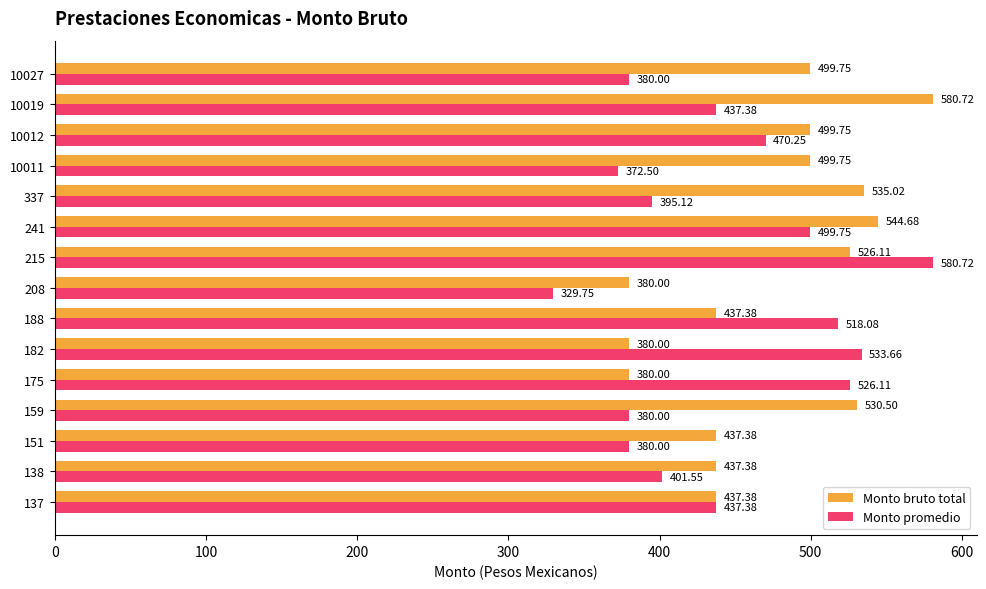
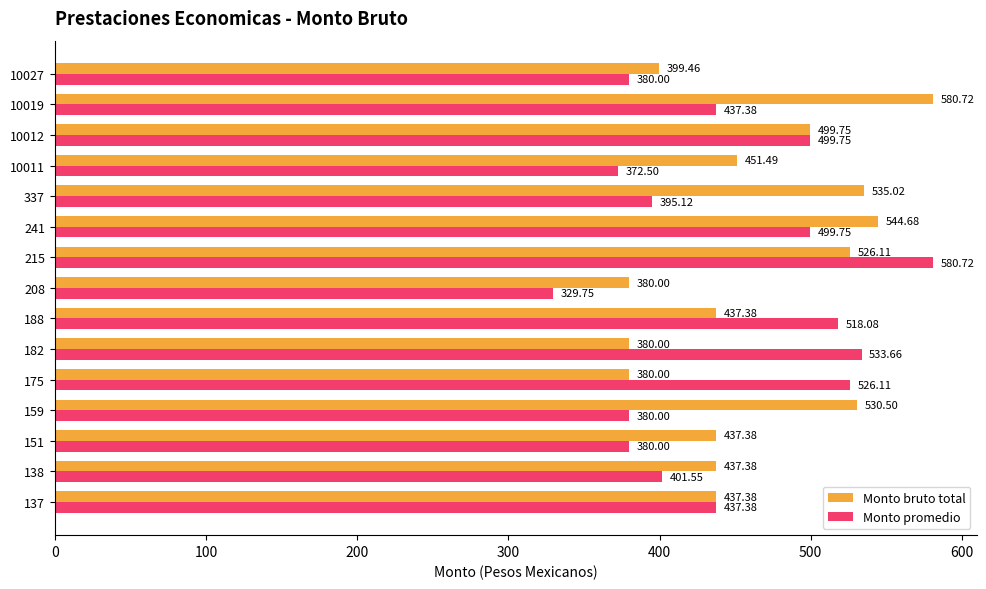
  {
    "Monto bruto total": {
-     "10027": 499.75,
+     "10027": 399.46,
      "10019": 580.72,
      "10012": 499.75,
-     "10011": 499.75,
+     "10011": 451.49,
      "337": 535.02,
      "241": 544.68,
      "215": 526.11,
      "208": 380.00,
      "188": 437.38,
      "182": 380.00,
      "175": 380.00,
      "159": 530.50,
      "151": 437.38,
      "138": 437.38,
      "137": 437.38
    },
    "Monto promedio": {
      "10027": 380.00,
      "10019": 437.38,
-     "10012": 470.25,
+     "10012": 499.75,
      "10011": 372.50,
      "337": 395.12,
      "241": 499.75,
      "215": 580.72,
      "208": 329.75,
      "188": 518.08,
      "182": 533.66,
      "175": 526.11,
      "159": 380.00,
      "151": 380.00,
      "138": 401.55,
      "137": 437.38
    }
  }
